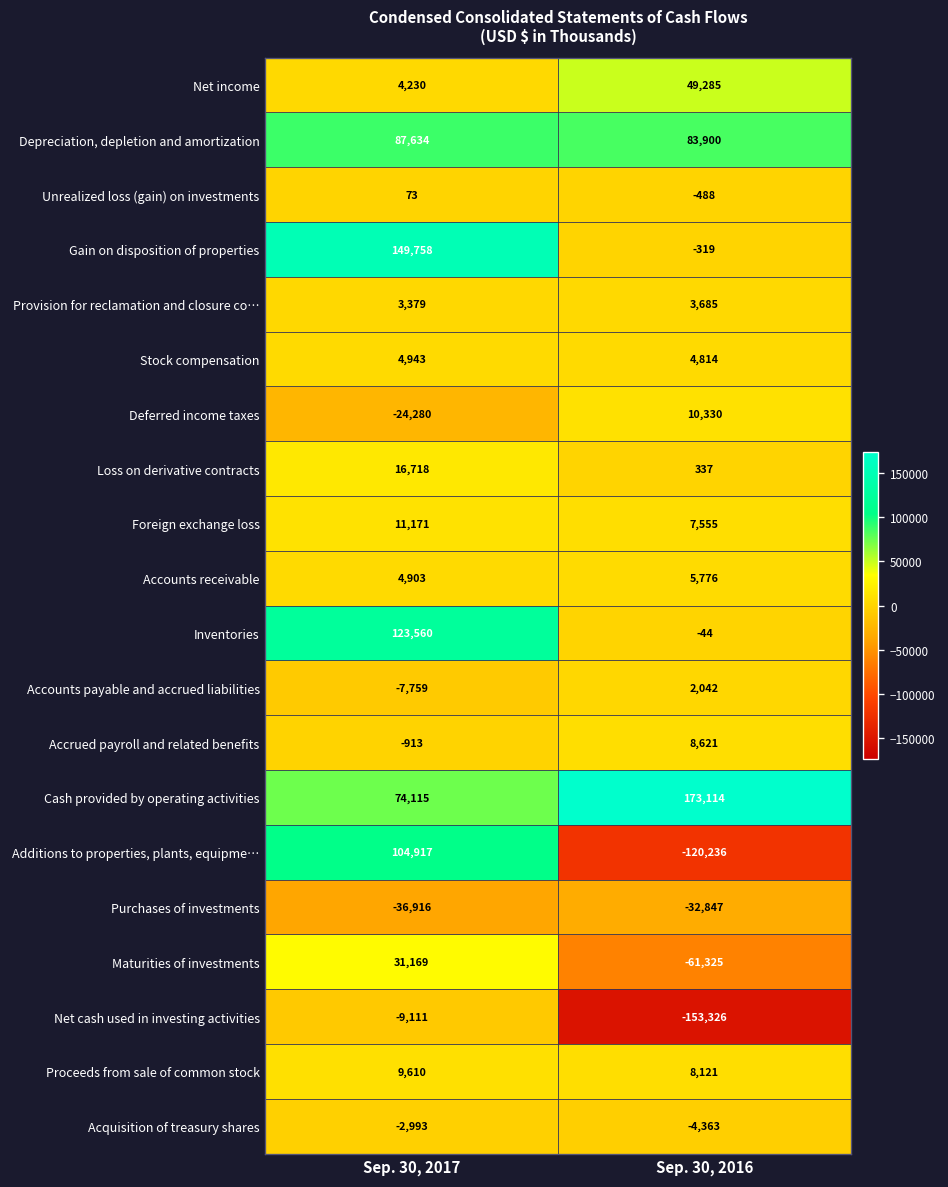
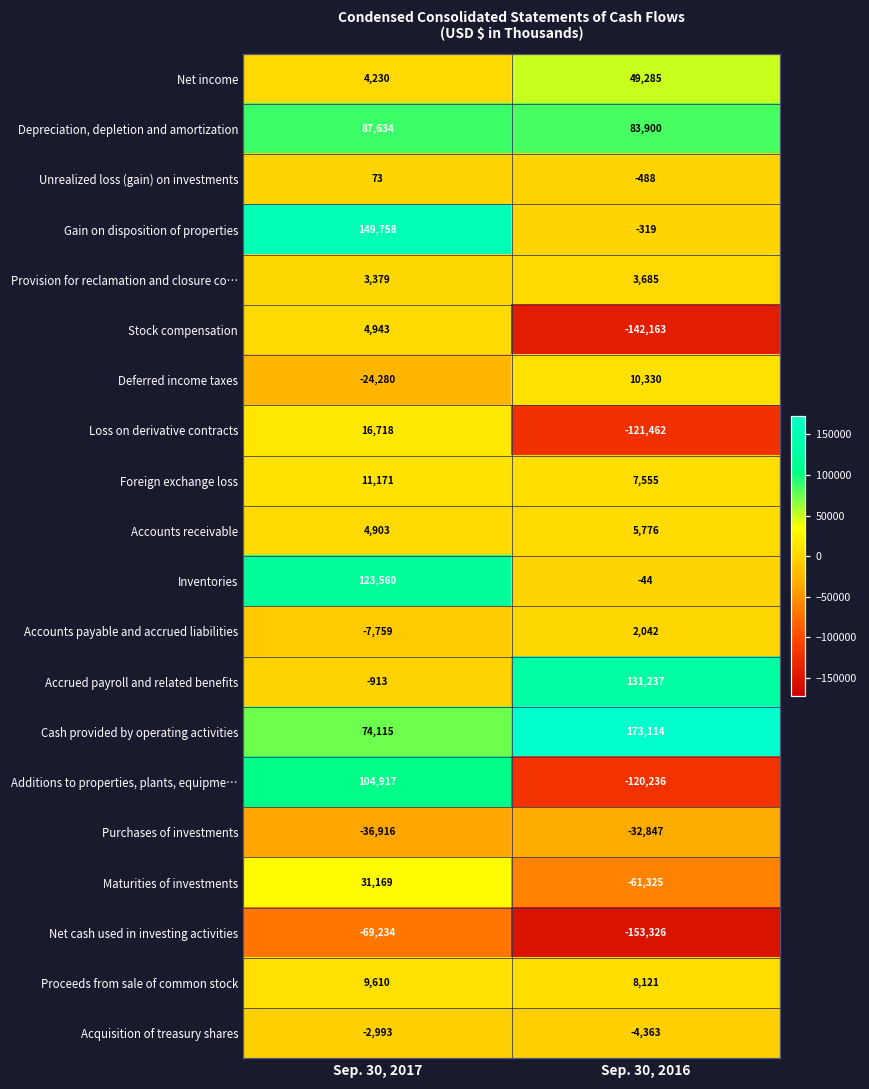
  {
    "Net income": {
      "Sep. 30, 2017": "4,230",
      "Sep. 30, 2016": "49,285"
    },
    "Depreciation, depletion and amortization": {
      "Sep. 30, 2017": "87,634",
      "Sep. 30, 2016": "83,900"
    },
    "Unrealized loss (gain) on investments": {
      "Sep. 30, 2017": "73",
      "Sep. 30, 2016": "-488"
    },
    "Gain on disposition of properties": {
      "Sep. 30, 2017": "149,758",
      "Sep. 30, 2016": "-319"
    },
    "Provision for reclamation and closure co…": {
      "Sep. 30, 2017": "3,379",
      "Sep. 30, 2016": "3,685"
    },
    "Stock compensation": {
      "Sep. 30, 2017": "4,943",
-     "Sep. 30, 2016": "4,814"
+     "Sep. 30, 2016": "-142,163"
    },
    "Deferred income taxes": {
      "Sep. 30, 2017": "-24,280",
      "Sep. 30, 2016": "10,330"
    },
    "Loss on derivative contracts": {
      "Sep. 30, 2017": "16,718",
-     "Sep. 30, 2016": "337"
+     "Sep. 30, 2016": "-121,462"
    },
    "Foreign exchange loss": {
      "Sep. 30, 2017": "11,171",
      "Sep. 30, 2016": "7,555"
    },
    "Accounts receivable": {
      "Sep. 30, 2017": "4,903",
      "Sep. 30, 2016": "5,776"
    },
    "Inventories": {
      "Sep. 30, 2017": "123,560",
      "Sep. 30, 2016": "-44"
    },
    "Accounts payable and accrued liabilities": {
      "Sep. 30, 2017": "-7,759",
      "Sep. 30, 2016": "2,042"
    },
    "Accrued payroll and related benefits": {
      "Sep. 30, 2017": "-913",
-     "Sep. 30, 2016": "8,621"
+     "Sep. 30, 2016": "131,237"
    },
    "Cash provided by operating activities": {
      "Sep. 30, 2017": "74,115",
      "Sep. 30, 2016": "173,114"
    },
    "Additions to properties, plants, equipme…": {
      "Sep. 30, 2017": "104,917",
      "Sep. 30, 2016": "-120,236"
    },
    "Purchases of investments": {
      "Sep. 30, 2017": "-36,916",
      "Sep. 30, 2016": "-32,847"
    },
    "Maturities of investments": {
      "Sep. 30, 2017": "31,169",
      "Sep. 30, 2016": "-61,325"
    },
    "Net cash used in investing activities": {
-     "Sep. 30, 2017": "-9,111",
+     "Sep. 30, 2017": "-69,234",
      "Sep. 30, 2016": "-153,326"
    },
    "Proceeds from sale of common stock": {
      "Sep. 30, 2017": "9,610",
      "Sep. 30, 2016": "8,121"
    },
    "Acquisition of treasury shares": {
      "Sep. 30, 2017": "-2,993",
      "Sep. 30, 2016": "-4,363"
    }
  }
